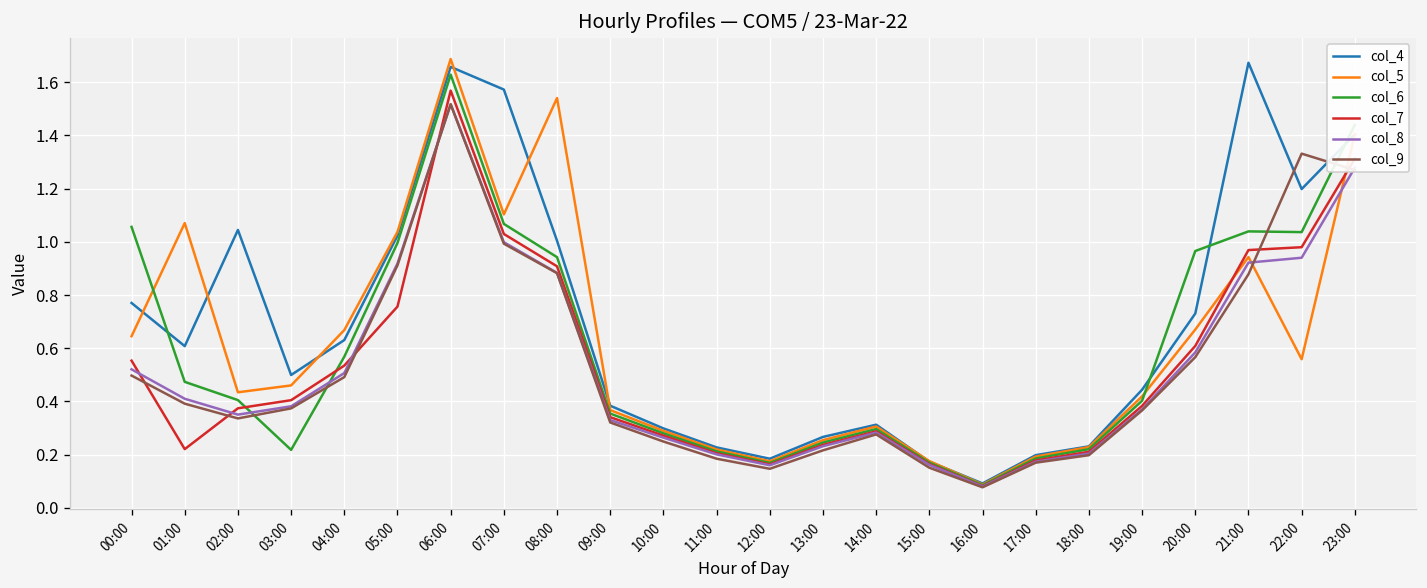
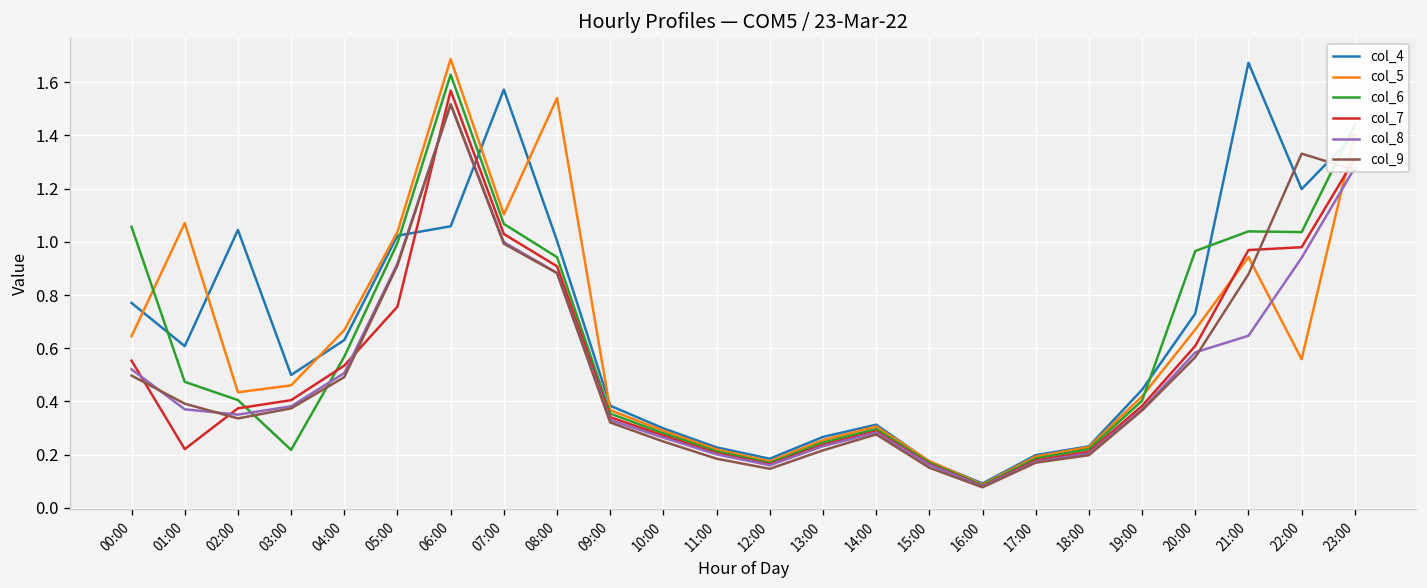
  {
    "col_4": {
      "00:00": 0.77,
      "01:00": 0.61,
      "02:00": 1.04,
      "03:00": 0.50,
      "04:00": 0.63,
      "05:00": 1.02,
-     "06:00": 1.66,
+     "06:00": 1.06,
      "07:00": 1.57,
      "08:00": 1.00,
      "09:00": 0.38,
      "13:00": 0.27,
      "19:00": 0.44,
      "20:00": 0.73,
      "21:00": 1.67,
      "22:00": 1.20
    },
    "col_5": {
      "00:00": 0.65,
      "01:00": 1.07,
      "02:00": 0.43,
      "03:00": 0.46,
      "04:00": 0.67,
      "05:00": 1.04,
      "06:00": 1.69,
      "07:00": 1.10,
      "08:00": 1.54,
      "09:00": 0.37,
      "19:00": 0.42,
      "20:00": 0.67,
      "21:00": 0.94,
      "22:00": 0.56
    },
    "col_6": {
      "00:00": 1.06,
      "01:00": 0.47,
      "02:00": 0.41,
      "03:00": 0.22,
      "04:00": 0.57,
      "05:00": 1.00,
      "06:00": 1.63,
      "07:00": 1.07,
      "08:00": 0.94,
      "09:00": 0.35,
      "19:00": 0.40,
      "20:00": 0.97,
      "21:00": 1.04,
      "22:00": 1.04
    },
    "col_7": {
      "00:00": 0.55,
      "01:00": 0.22,
      "02:00": 0.37,
      "03:00": 0.40,
      "04:00": 0.53,
      "05:00": 0.76,
      "06:00": 1.57,
      "07:00": 1.03,
      "08:00": 0.91,
      "19:00": 0.38,
      "20:00": 0.61,
      "21:00": 0.97,
      "22:00": 0.98
    },
    "col_8": {
      "00:00": 0.52,
-     "01:00": 0.41,
+     "01:00": 0.37,
      "02:00": 0.35,
      "04:00": 0.51,
      "20:00": 0.58,
-     "21:00": 0.92,
+     "21:00": 0.65,
      "22:00": 0.94
    },
    "col_9": {
      "00:00": 0.50,
      "01:00": 0.39,
      "02:00": 0.34,
      "04:00": 0.49,
      "10:00": 0.25,
      "11:00": 0.18,
      "12:00": 0.15,
      "13:00": 0.22,
      "20:00": 0.57,
      "21:00": 0.88,
      "22:00": 1.33
    }
  }
